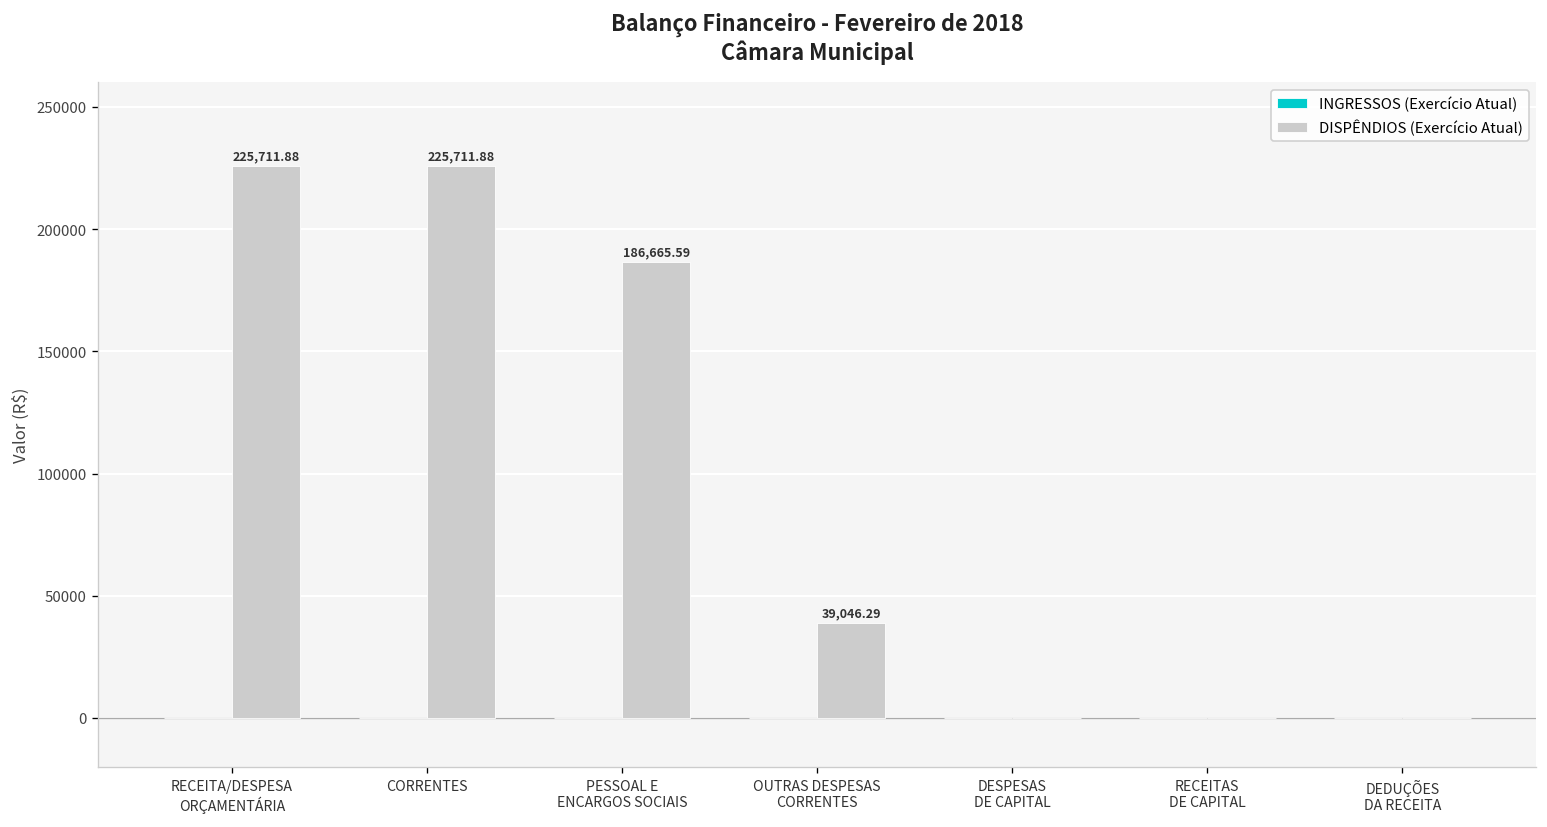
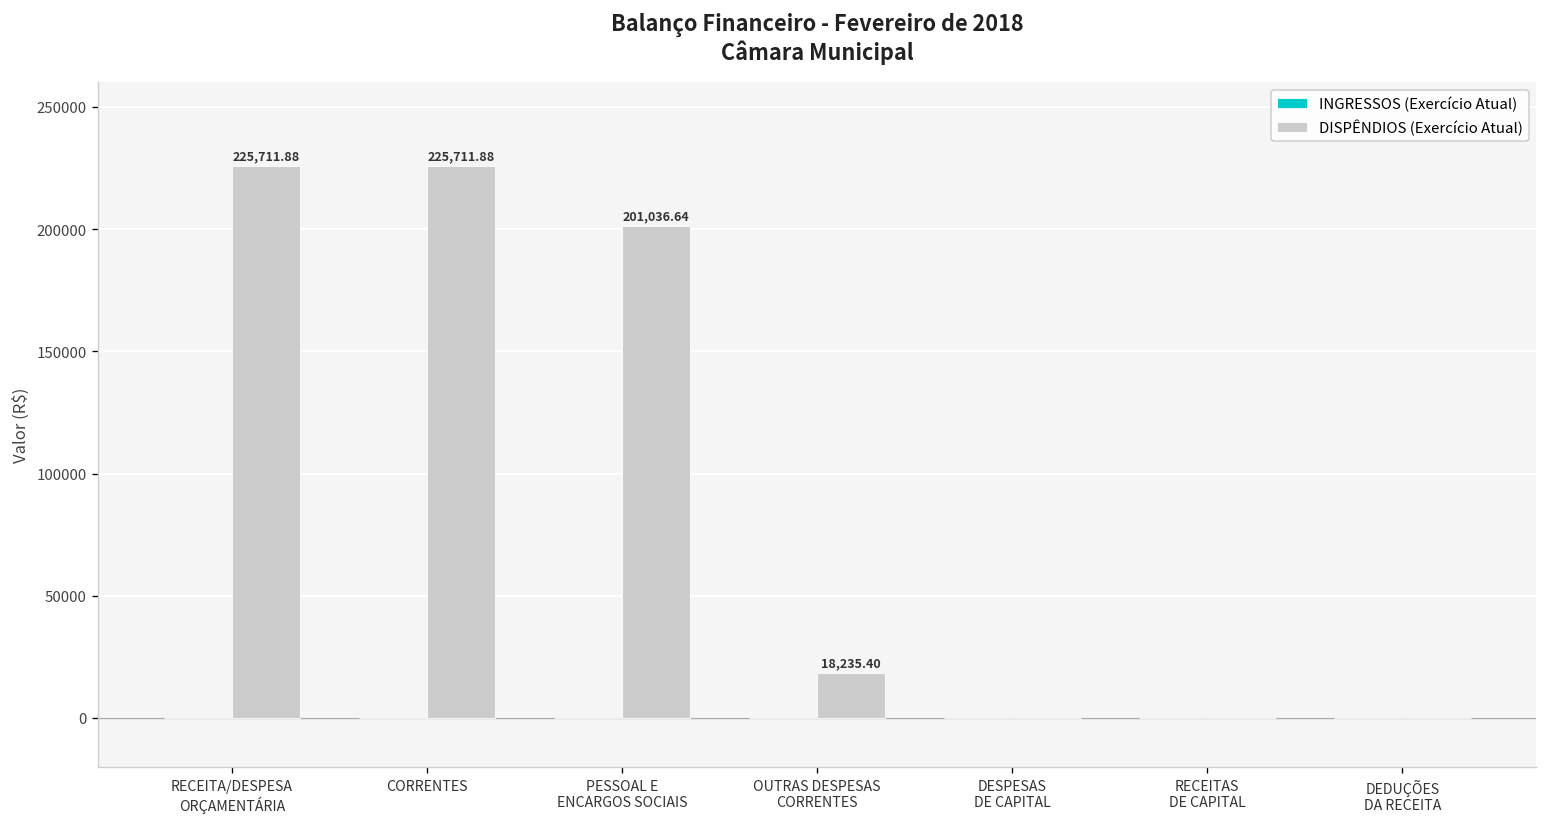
  {
    "INGRESSOS (Exercício Atual)": {
      "RECEITA/DESPESA ORÇAMENTÁRIA": "0",
      "CORRENTES": "0",
      "PESSOAL E ENCARGOS SOCIAIS": "0",
      "OUTRAS DESPESAS CORRENTES": "0",
      "DESPESAS DE CAPITAL": "0",
      "RECEITAS DE CAPITAL": "0",
      "DEDUÇÕES DA RECEITA": "0"
    },
    "DISPÊNDIOS (Exercício Atual)": {
      "RECEITA/DESPESA ORÇAMENTÁRIA": "225,711.88",
      "CORRENTES": "225,711.88",
-     "PESSOAL E ENCARGOS SOCIAIS": "186,665.59",
-     "OUTRAS DESPESAS CORRENTES": "39,046.29"
+     "PESSOAL E ENCARGOS SOCIAIS": "201,036.64",
+     "OUTRAS DESPESAS CORRENTES": "18,235.40"
    }
  }
